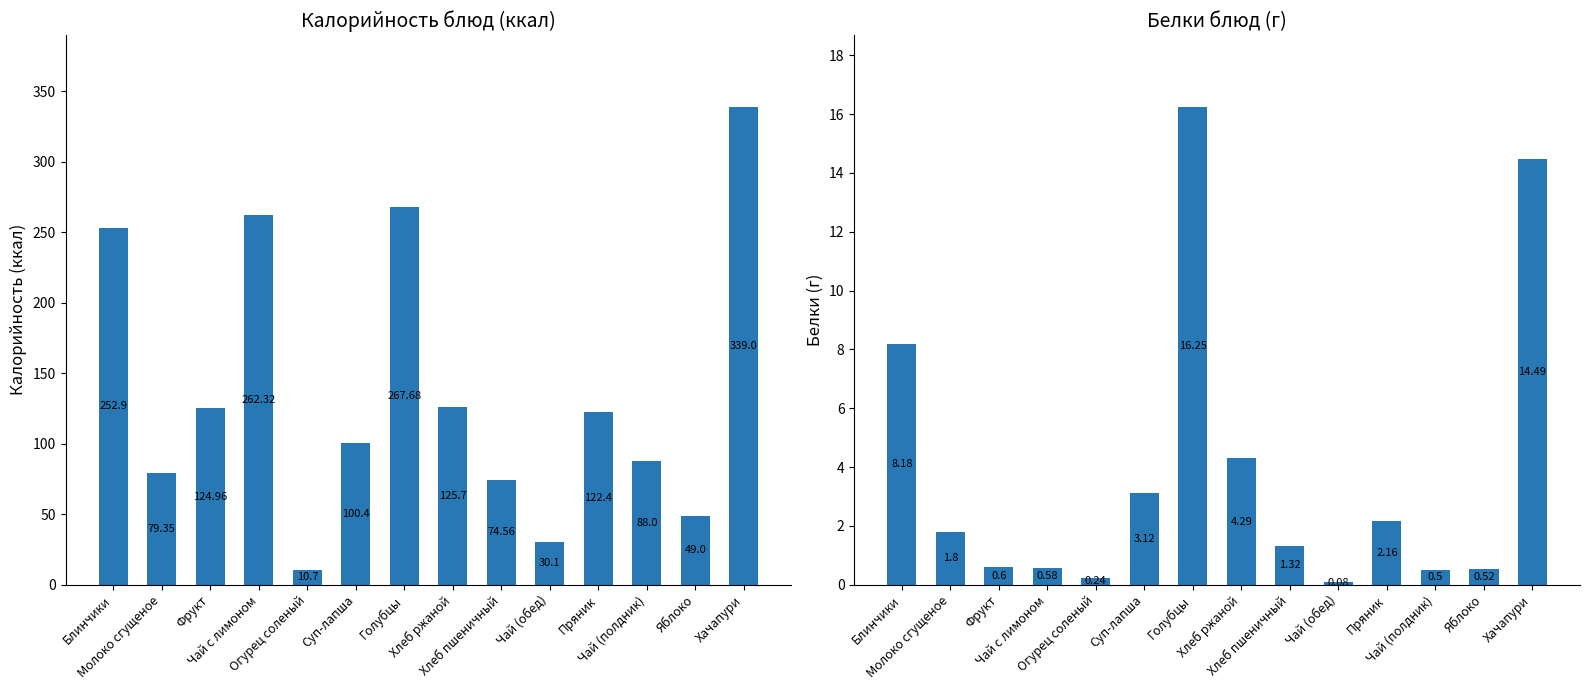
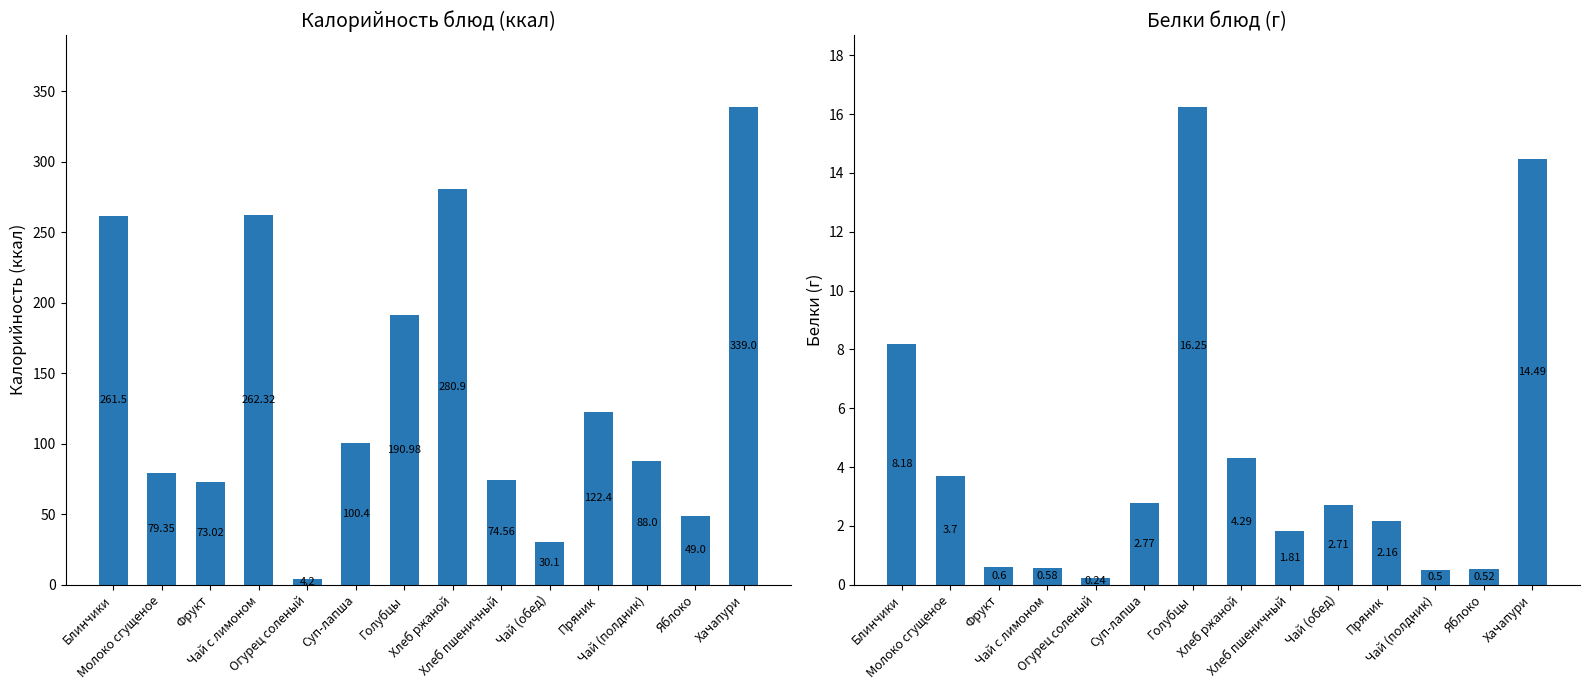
  {
    "Калорийность блюд (ккал)": {
-     "Блинчики": 252.9,
+     "Блинчики": 261.5,
      "Молоко сгущеное": 79.35,
-     "Фрукт": 124.96,
+     "Фрукт": 73.02,
      "Чай с лимоном": 262.32,
-     "Огурец соленый": 10.7,
+     "Огурец соленый": 4.2,
      "Суп-лапша": 100.4,
-     "Голубцы": 267.68,
-     "Хлеб ржаной": 125.7,
+     "Голубцы": 190.98,
+     "Хлеб ржаной": 280.9,
      "Хлеб пшеничный": 74.56,
      "Чай (обед)": 30.1,
      "Пряник": 122.4,
      "Чай (полдник)": 88.0,
      "Яблоко": 49.0,
      "Хачапури": 339.0
    },
    "Белки блюд (г)": {
      "Блинчики": 8.18,
-     "Молоко сгущеное": 1.8,
+     "Молоко сгущеное": 3.7,
      "Фрукт": 0.6,
      "Чай с лимоном": 0.58,
      "Огурец соленый": 0.24,
-     "Суп-лапша": 3.12,
+     "Суп-лапша": 2.77,
      "Голубцы": 16.25,
      "Хлеб ржаной": 4.29,
-     "Хлеб пшеничный": 1.32,
-     "Чай (обед)": 0.08,
+     "Хлеб пшеничный": 1.81,
+     "Чай (обед)": 2.71,
      "Пряник": 2.16,
      "Чай (полдник)": 0.5,
      "Яблоко": 0.52,
      "Хачапури": 14.49
    }
  }
